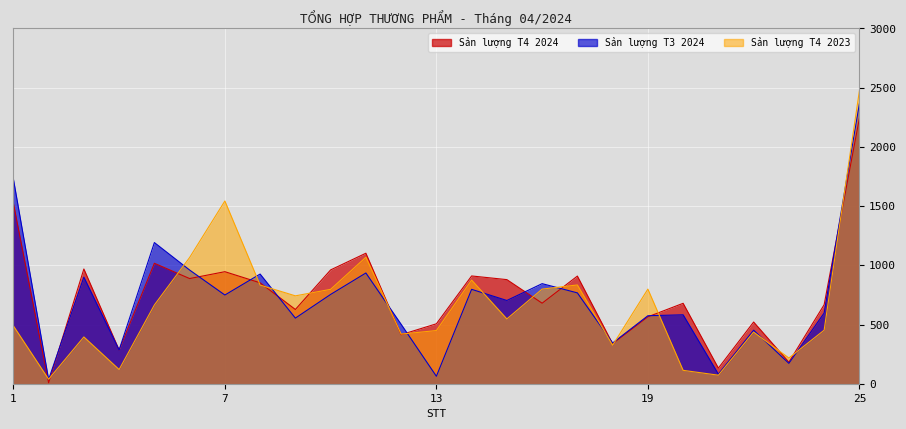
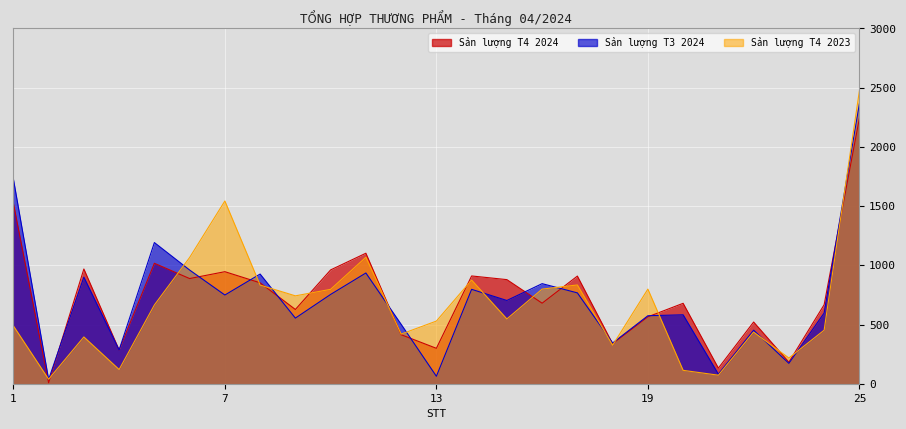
  {
    "Sản lượng T4 2024": {
      "1": 1530,
      "7": 950,
-     "13": 510,
+     "13": 300,
      "25": 2240
    },
    "Sản lượng T3 2024": {
      "1": 1730,
      "7": 750,
      "13": 60,
      "25": 2360
    },
    "Sản lượng T4 2023": {
      "1": 490,
      "7": 1540,
-     "13": 450,
+     "13": 530,
      "19": 800,
      "25": 2470
    }
  }
